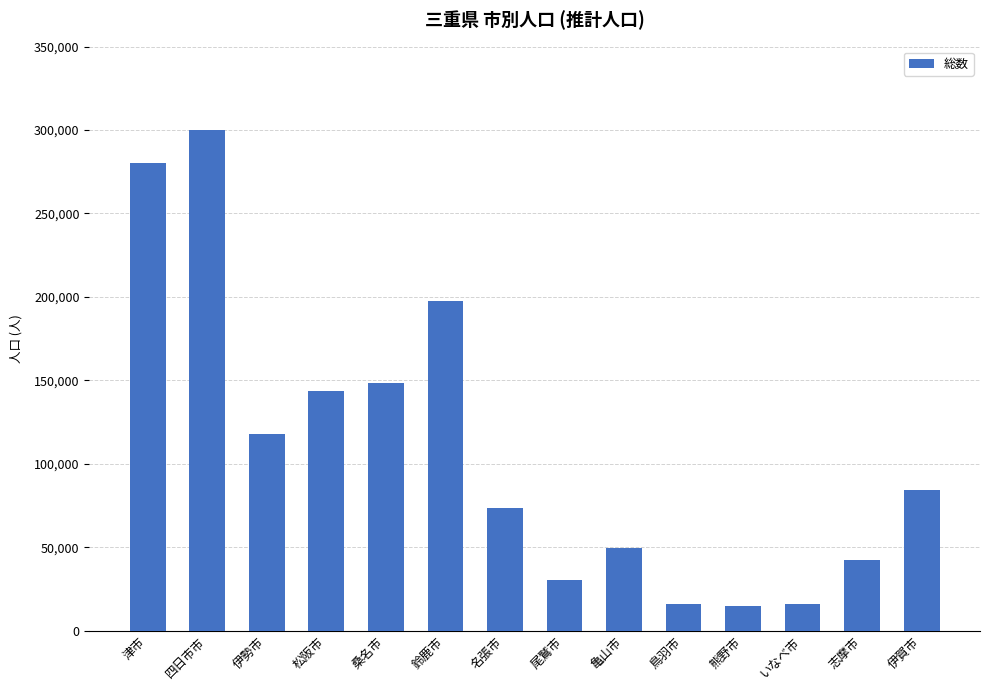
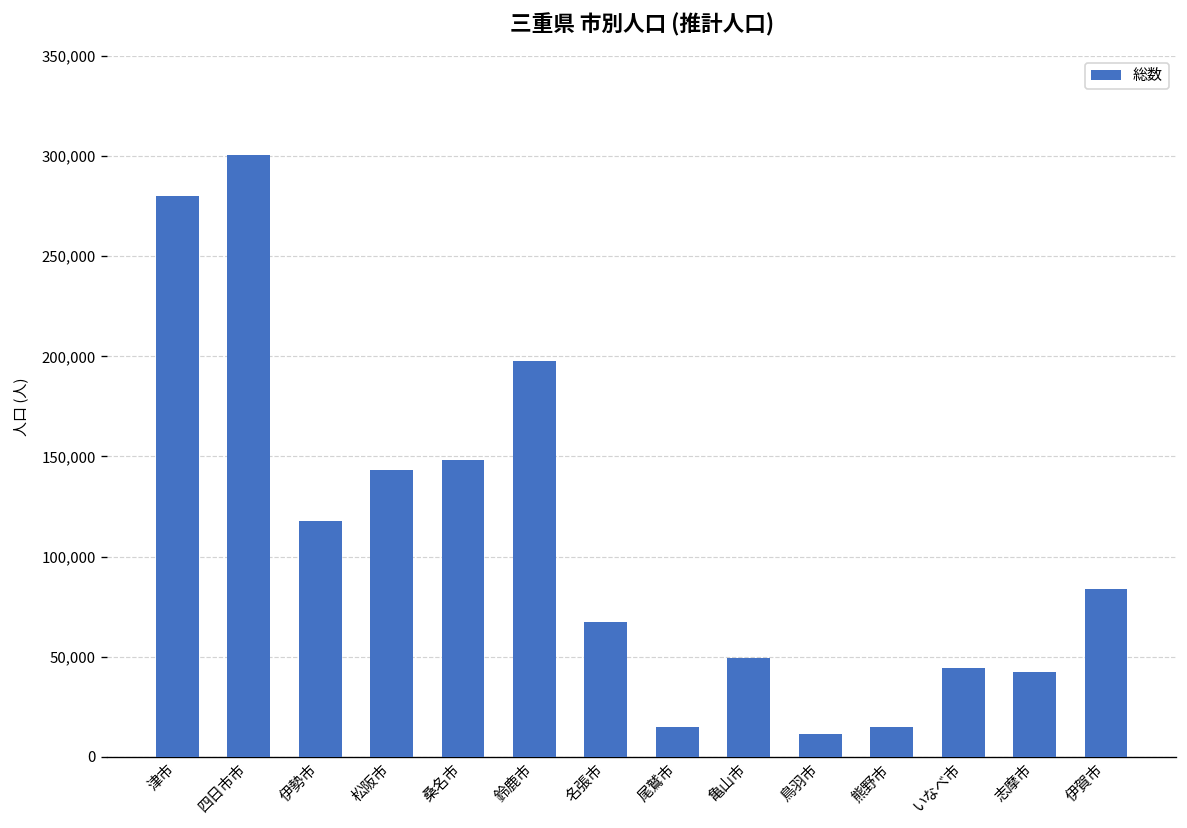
  {
    "津市": "280,000",
    "四日市市": "300,000",
    "伊勢市": "118,000",
    "松阪市": "143,000",
    "桑名市": "148,000",
    "鈴鹿市": "198,000",
-   "名張市": "73,000",
-   "尾鷲市": "30,000",
+   "名張市": "67,000",
+   "尾鷲市": "15,000",
    "亀山市": "49,000",
-   "鳥羽市": "16,000",
+   "鳥羽市": "11,000",
    "熊野市": "15,000",
-   "いなべ市": "16,000",
+   "いなべ市": "44,000",
    "志摩市": "42,000",
    "伊賀市": "84,000"
  }
